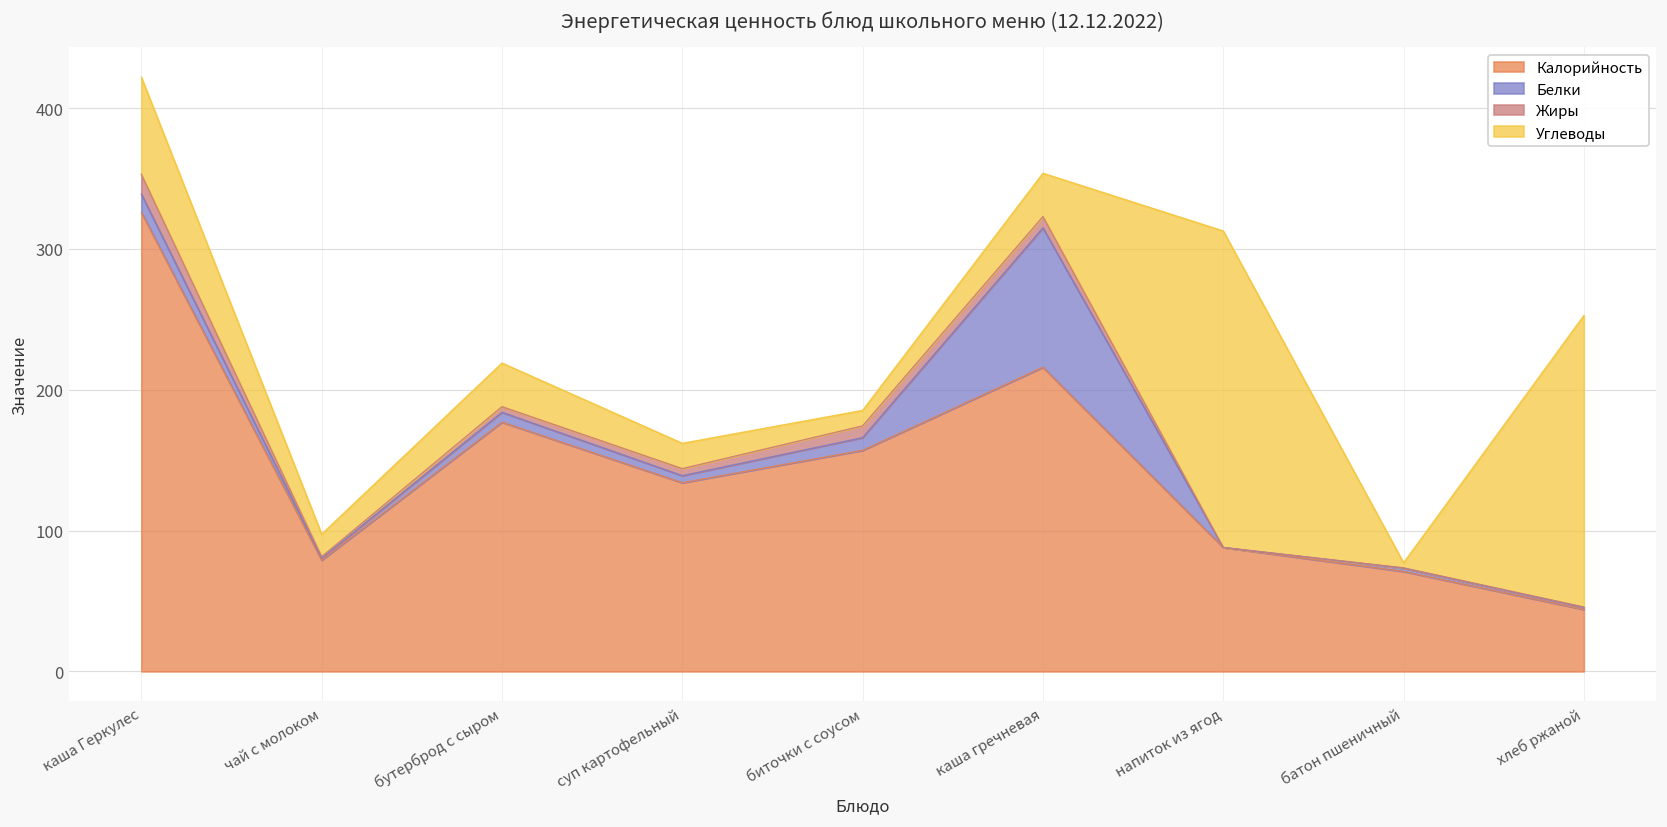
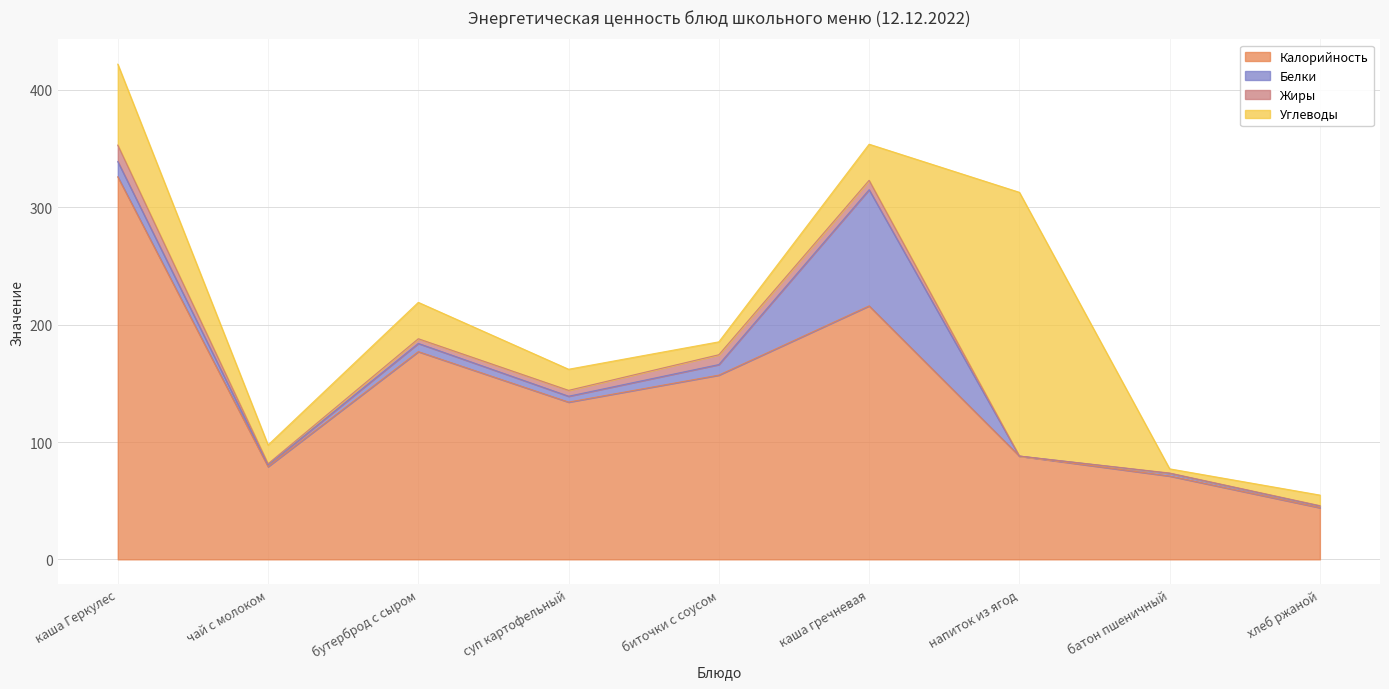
  {
    "Белки": {
      "каша Геркулес": 13,
      "бутерброд с сыром": 7,
      "суп картофельный": 5,
      "биточки с соусом": 9,
      "каша гречневая": 99
    },
    "Углеводы": {
      "каша Геркулес": 69,
      "чай с молоком": 16,
      "бутерброд с сыром": 31,
      "суп картофельный": 18,
      "биточки с соусом": 11,
      "каша гречневая": 31,
      "напиток из ягод": 225,
      "батон пшеничный": 4,
-     "хлеб ржаной": 207
+     "хлеб ржаной": 9
    }
  }
